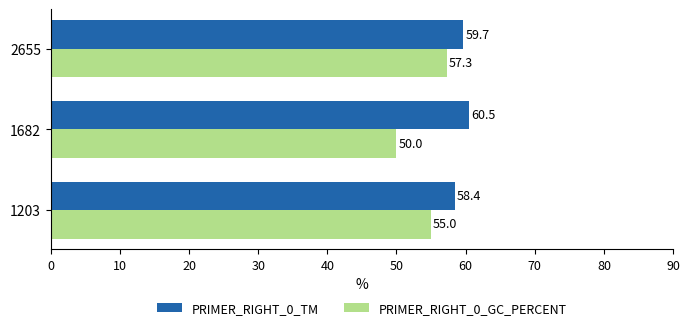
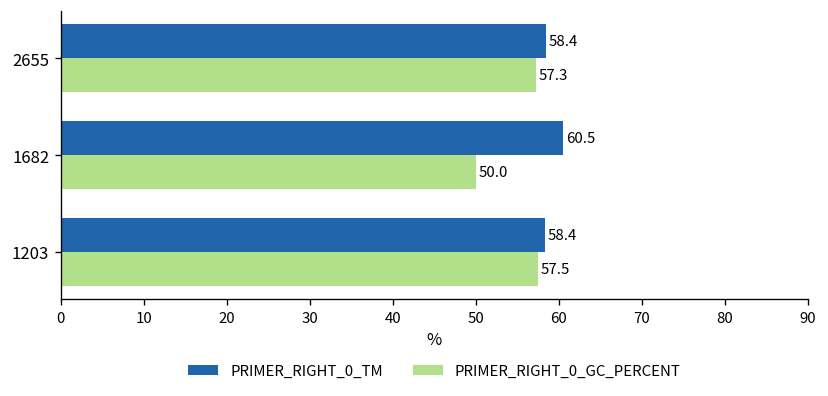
  {
    "PRIMER_RIGHT_0_TM": {
-     "2655": 59.7,
+     "2655": 58.4,
      "1682": 60.5,
      "1203": 58.4
    },
    "PRIMER_RIGHT_0_GC_PERCENT": {
      "2655": 57.3,
      "1682": 50.0,
-     "1203": 55.0
+     "1203": 57.5
    }
  }
